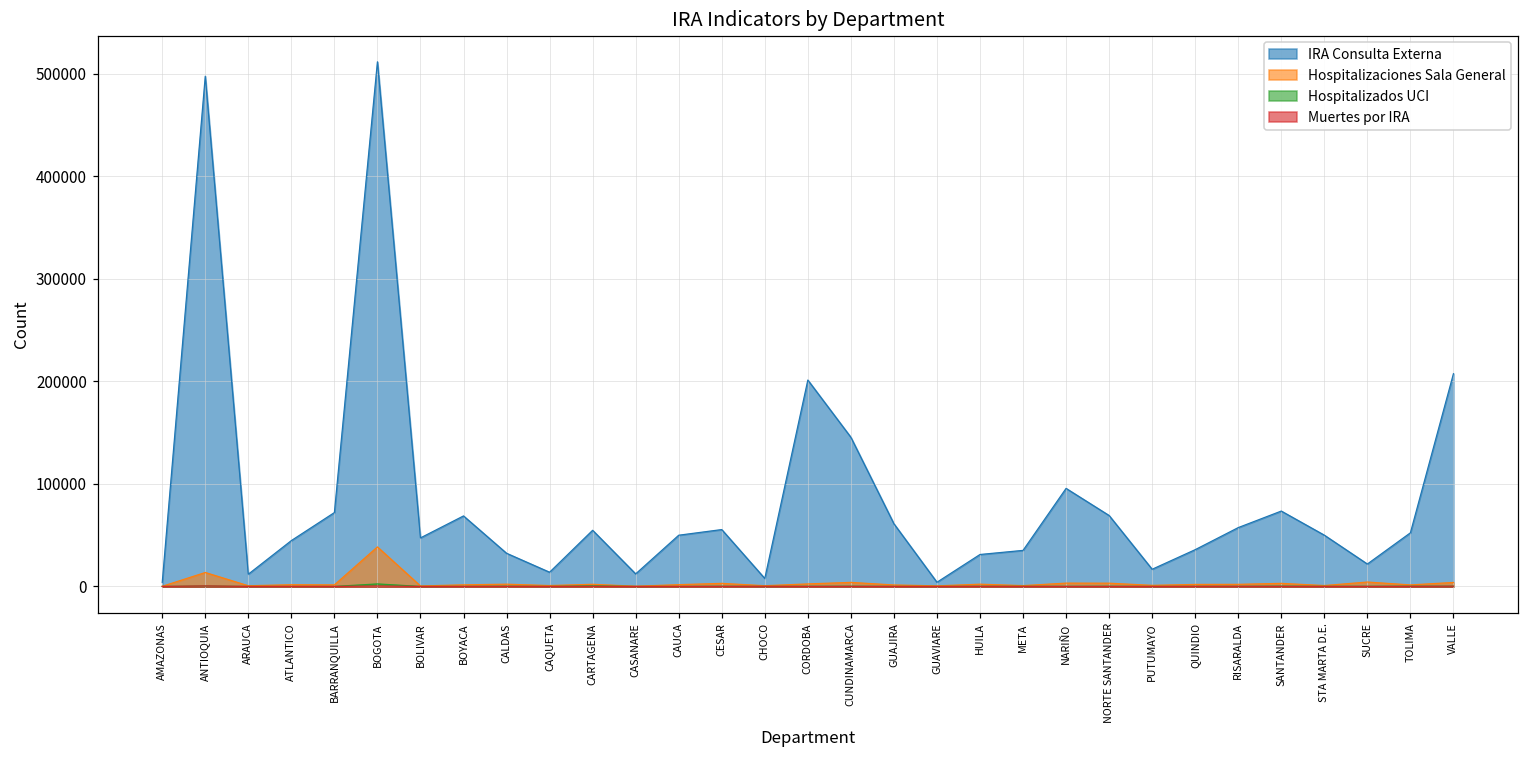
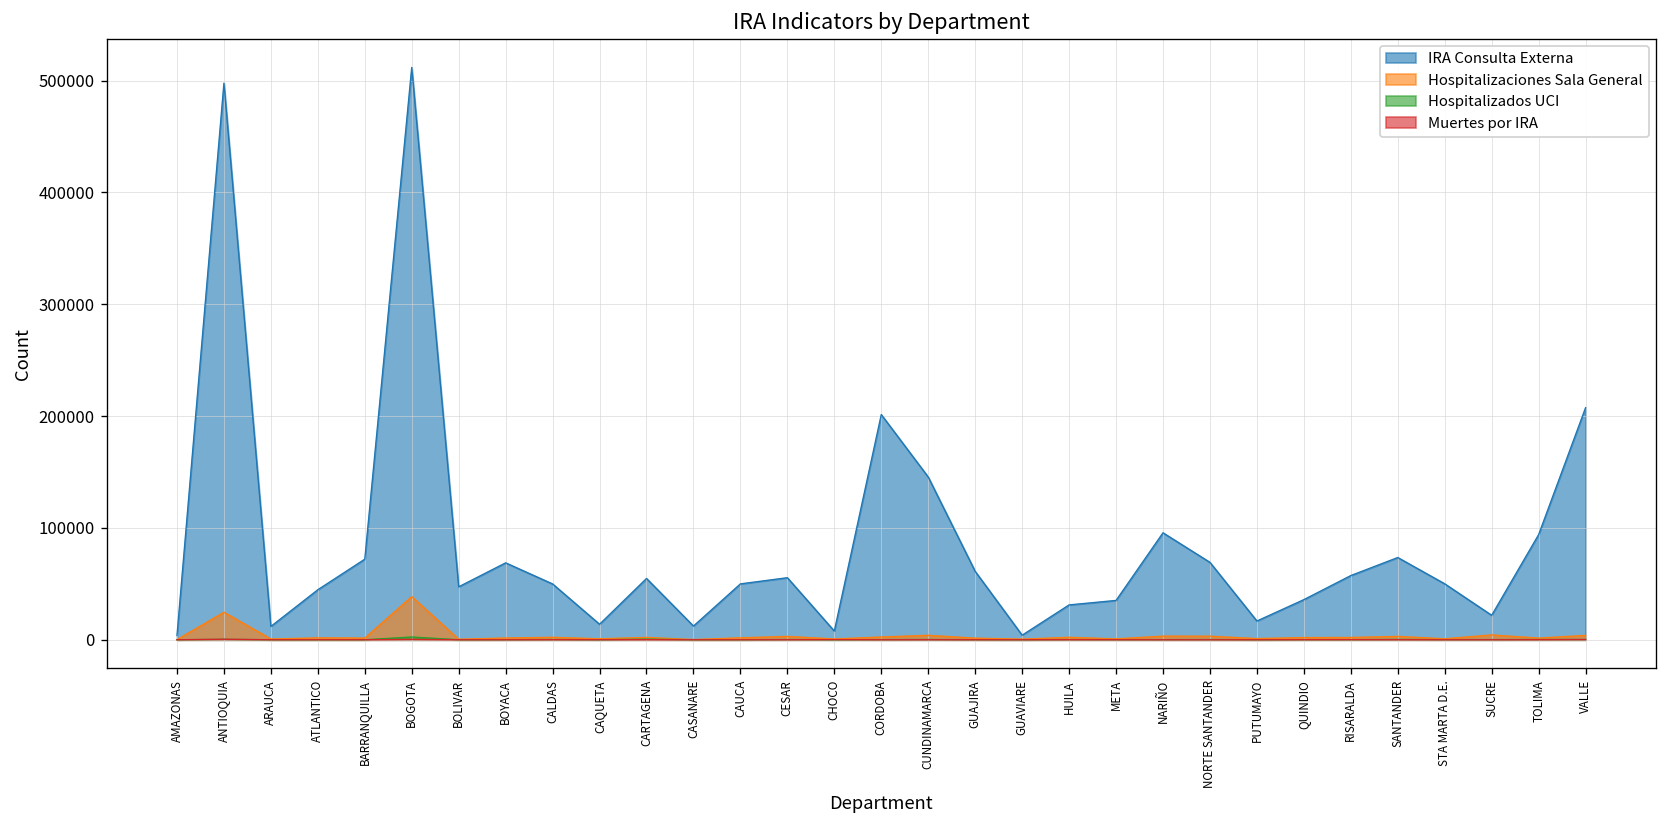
  {
    "IRA Consulta Externa": {
      "AMAZONAS": 0,
      "ANTIOQUIA": 500000,
      "ARAUCA": 10000,
      "ATLANTICO": 40000,
      "BARRANQUILLA": 70000,
      "BOGOTA": 510000,
      "BOLIVAR": 50000,
      "BOYACA": 70000,
-     "CALDAS": 30000,
+     "CALDAS": 50000,
      "CAQUETA": 10000,
      "CARTAGENA": 50000,
      "CASANARE": 10000,
      "CAUCA": 50000,
      "CESAR": 60000,
      "CHOCO": 10000,
      "CORDOBA": 200000,
      "CUNDINAMARCA": 150000,
      "GUAJIRA": 60000,
      "GUAVIARE": 0,
      "HUILA": 30000,
      "META": 40000,
      "NARIÑO": 100000,
      "NORTE SANTANDER": 70000,
      "PUTUMAYO": 20000,
      "QUINDIO": 40000,
      "RISARALDA": 60000,
      "SANTANDER": 70000,
      "STA MARTA D.E.": 50000,
      "SUCRE": 20000,
-     "TOLIMA": 50000,
+     "TOLIMA": 90000,
      "VALLE": 210000
    },
    "Hospitalizaciones Sala General": {
-     "ANTIOQUIA": 10000,
+     "ANTIOQUIA": 20000,
      "BOGOTA": 40000,
      "CESAR": 0,
      "CUNDINAMARCA": 0,
      "NARIÑO": 0,
      "NORTE SANTANDER": 0,
      "SANTANDER": 0,
      "SUCRE": 0,
      "VALLE": 0
    }
  }
